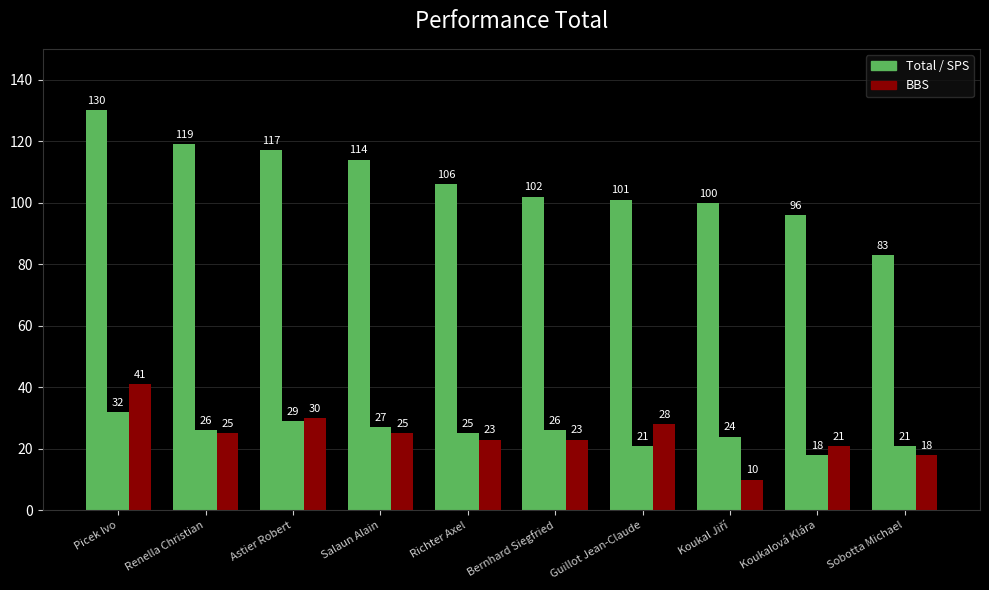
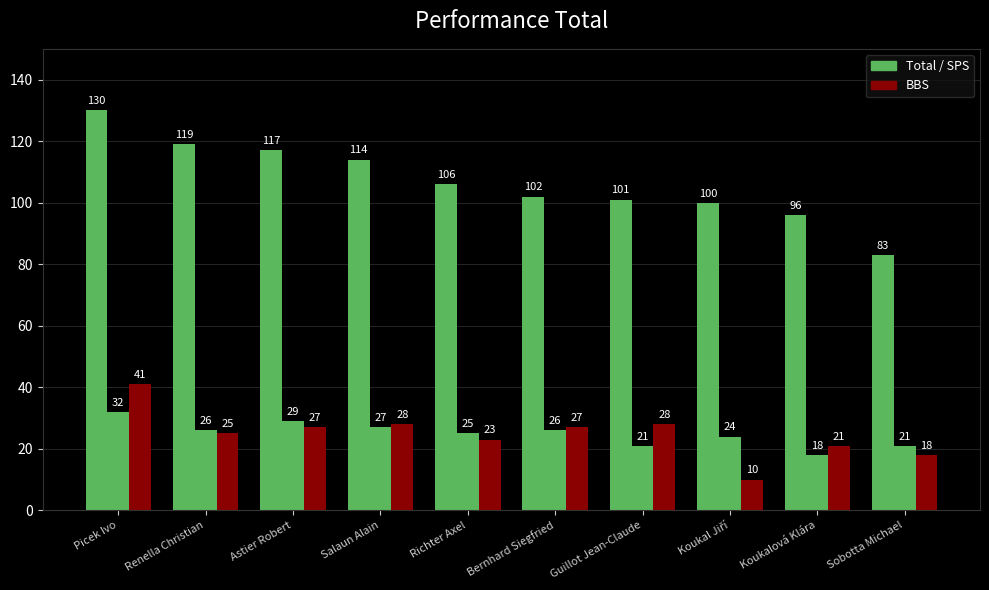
  {
    "BBS": {
      "Picek Ivo": 41,
      "Renella Christian": 25,
-     "Astier Robert": 30,
-     "Salaun Alain": 25,
+     "Astier Robert": 27,
+     "Salaun Alain": 28,
      "Richter Axel": 23,
-     "Bernhard Siegfried": 23,
+     "Bernhard Siegfried": 27,
      "Guillot Jean-Claude": 28,
      "Koukal Jiří": 10,
      "Koukalová Klára": 21,
      "Sobotta Michael": 18
    }
  }
